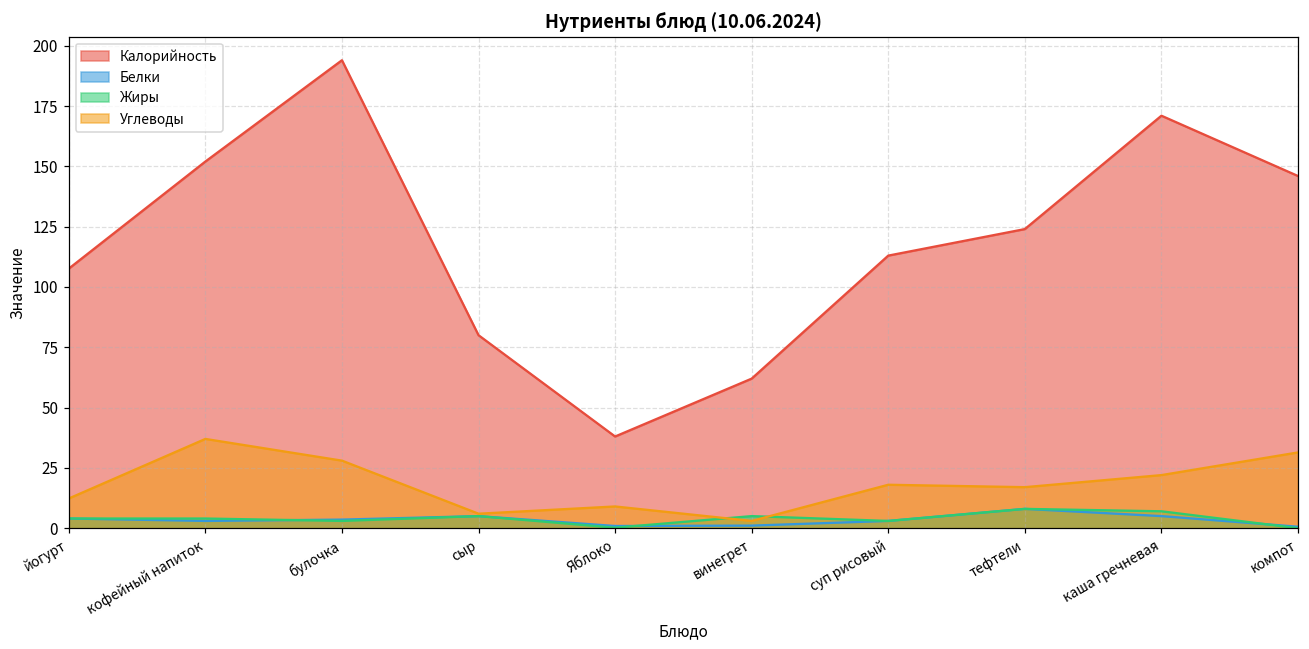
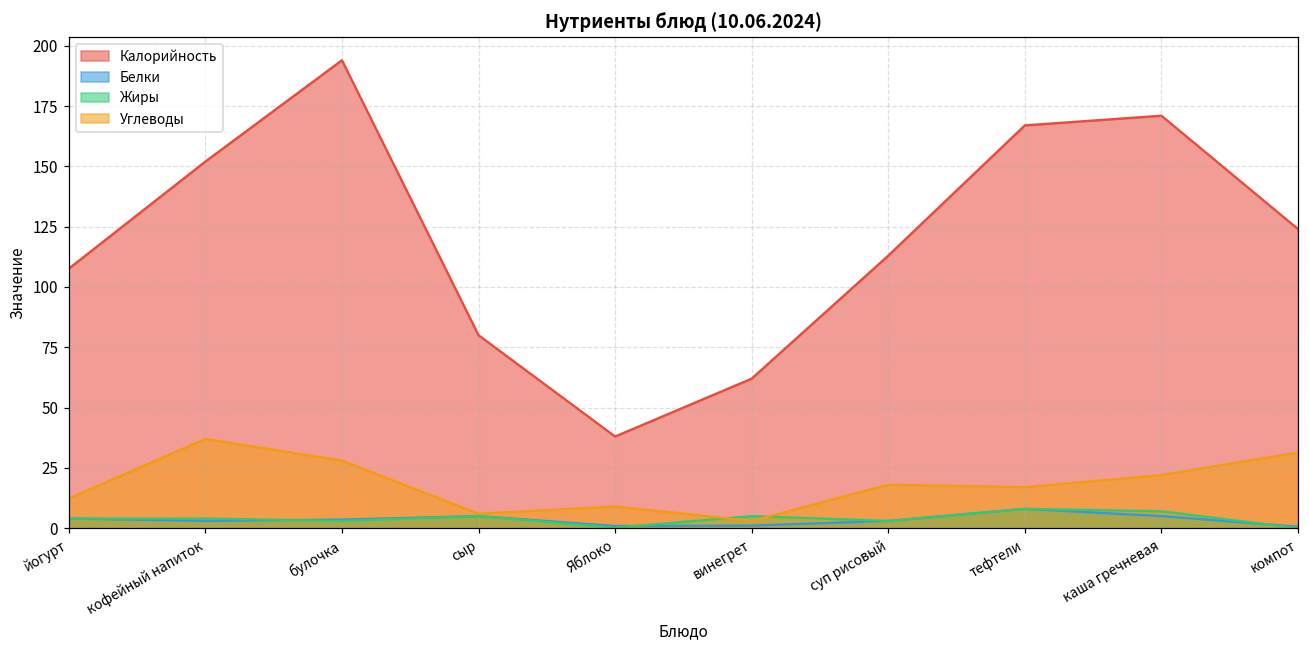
  {
    "Калорийность": {
      "йогурт": 108,
      "кофейный напиток": 152,
      "булочка": 194,
      "сыр": 80,
      "Яблоко": 38,
      "винегрет": 62,
      "суп рисовый": 113,
-     "тефтели": 124,
+     "тефтели": 167,
      "каша гречневая": 171,
-     "компот": 146
+     "компот": 124
    },
    "Белки": {
      "винегрет": 1,
      "каша гречневая": 5
    },
    "Жиры": {
      "винегрет": 5,
      "каша гречневая": 7
    },
    "Углеводы": {
      "йогурт": 12,
      "кофейный напиток": 37,
      "булочка": 28,
      "Яблоко": 9,
      "винегрет": 3,
      "суп рисовый": 18,
      "тефтели": 17,
      "каша гречневая": 22,
      "компот": 31
    }
  }
